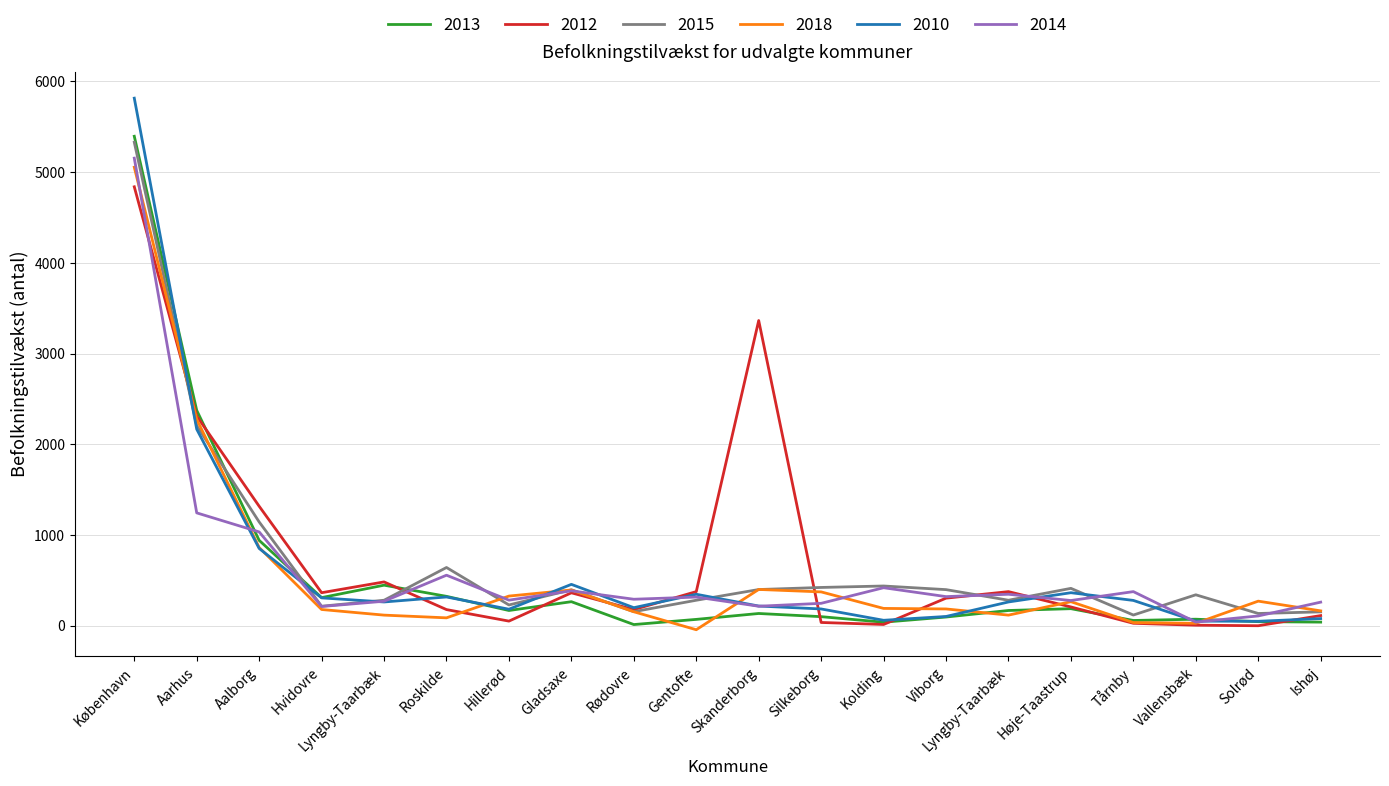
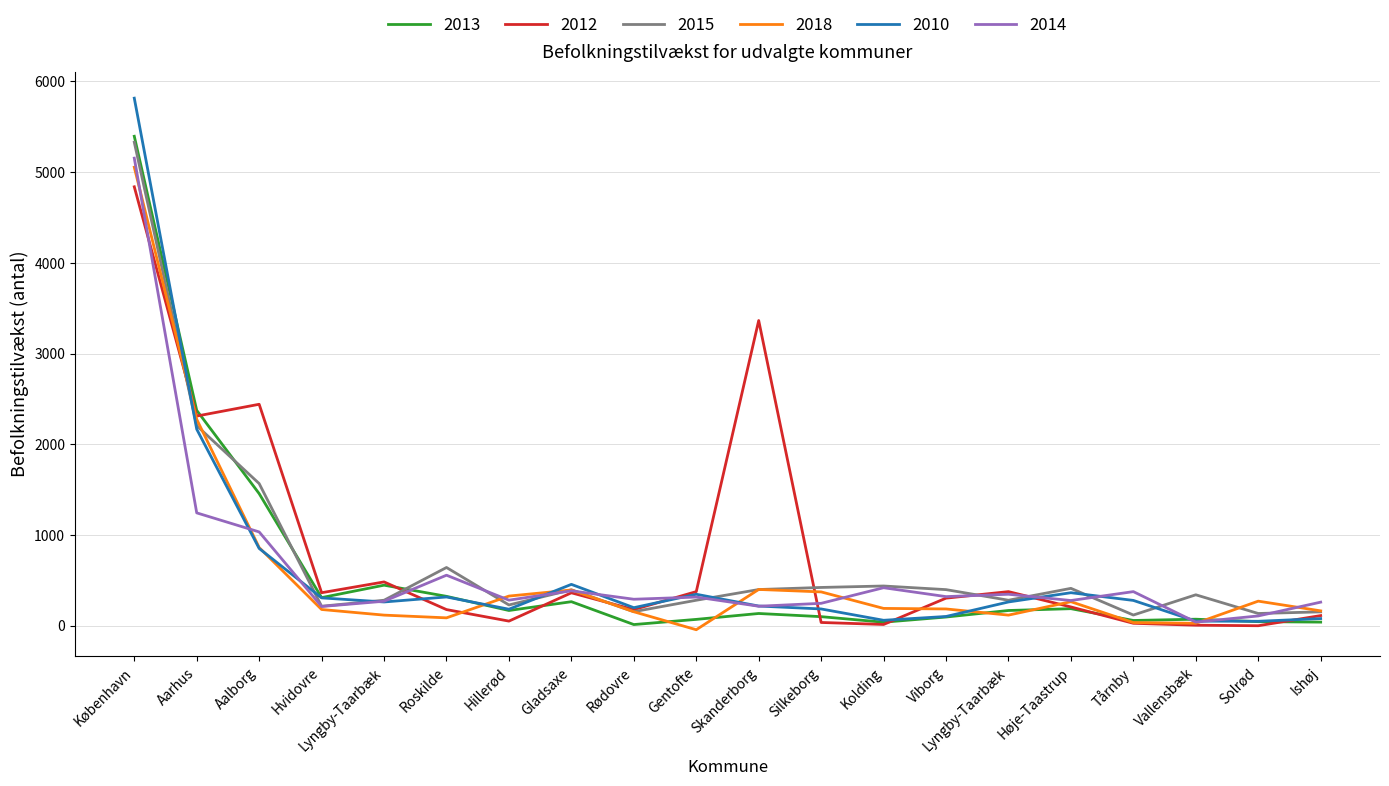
  {
    "2013": {
      "København": 5400,
      "Aarhus": 2400,
-     "Aalborg": 900,
+     "Aalborg": 1500,
      "Gladsaxe": 300,
      "Rødovre": 0,
      "Gentofte": 100,
      "Skanderborg": 100,
      "Silkeborg": 100,
      "Ishøj": 0
    },
    "2012": {
      "København": 4800,
      "Aarhus": 2300,
-     "Aalborg": 1300,
+     "Aalborg": 2400,
      "Hvidovre": 400,
      "Roskilde": 200,
      "Hillerød": 100,
      "Gentofte": 400,
      "Skanderborg": 3400,
      "Silkeborg": 0,
      "Solrød": 0,
      "Ishøj": 100
    },
    "2015": {
      "København": 5300,
      "Aarhus": 2200,
-     "Aalborg": 1100,
+     "Aalborg": 1600,
      "Roskilde": 600,
      "Hillerød": 200,
      "Gentofte": 300,
      "Silkeborg": 400,
      "Viborg": 400,
      "Høje-Taastrup": 400,
      "Tårnby": 100,
      "Vallensbæk": 300
    },
    "2018": {
      "København": 5100,
      "Aarhus": 2300,
      "Hvidovre": 200,
      "Roskilde": 100,
      "Hillerød": 300,
      "Gentofte": 0,
      "Silkeborg": 400,
      "Kolding": 200,
      "Viborg": 200,
      "Solrød": 300
    },
    "2010": {
      "København": 5800,
      "Aarhus": 2200,
      "Gladsaxe": 500,
      "Gentofte": 300,
      "Silkeborg": 200,
      "Høje-Taastrup": 400,
      "Tårnby": 300,
      "Ishøj": 100
    },
    "2014": {
      "København": 5200,
      "Aarhus": 1200,
      "Aalborg": 1000,
      "Roskilde": 600,
      "Hillerød": 300,
      "Rødovre": 300,
      "Gentofte": 300,
      "Silkeborg": 200,
      "Tårnby": 400,
      "Ishøj": 300
    }
  }
